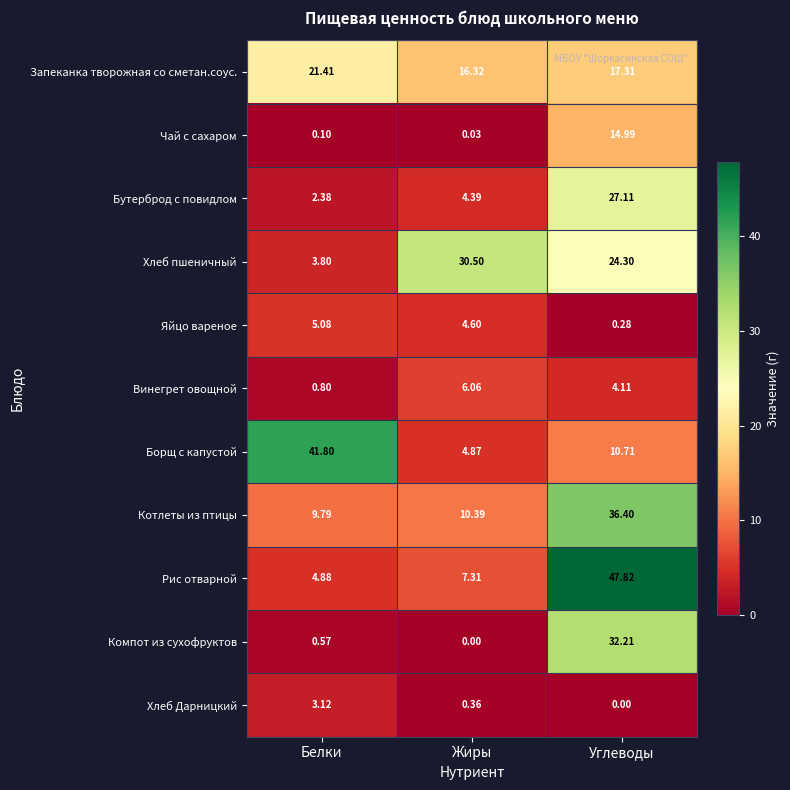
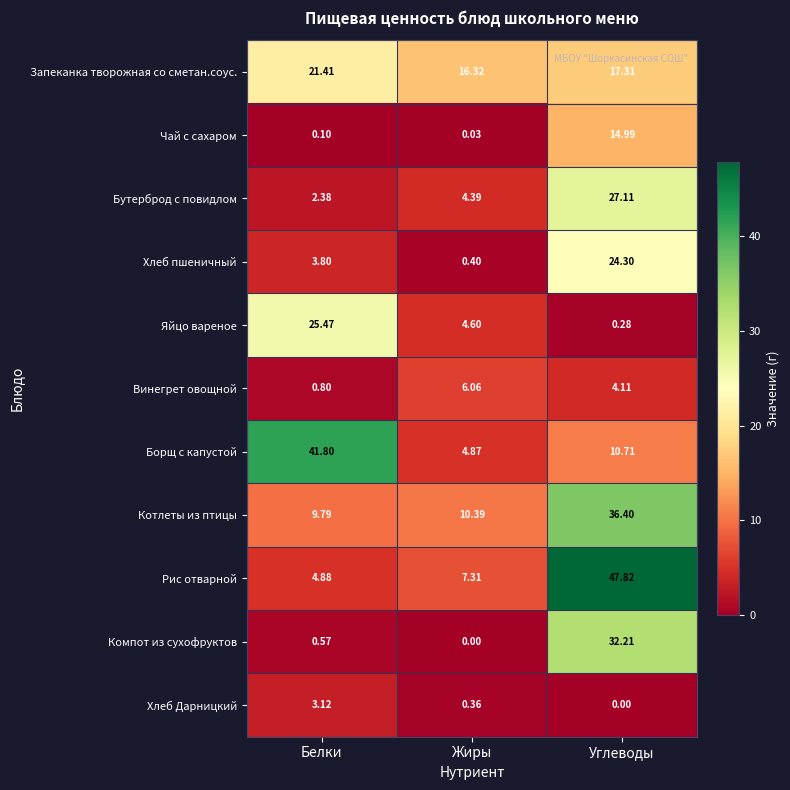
  {
    "Запеканка творожная со сметан.соус.": {
      "Белки": 21.41,
      "Жиры": 16.32
    },
    "Чай с сахаром": {
      "Белки": 0.10,
      "Жиры": 0.03,
      "Углеводы": 14.99
    },
    "Бутерброд с повидлом": {
      "Белки": 2.38,
      "Жиры": 4.39,
      "Углеводы": 27.11
    },
    "Хлеб пшеничный": {
      "Белки": 3.80,
-     "Жиры": 30.50,
+     "Жиры": 0.40,
      "Углеводы": 24.30
    },
    "Яйцо вареное": {
-     "Белки": 5.08,
+     "Белки": 25.47,
      "Жиры": 4.60,
      "Углеводы": 0.28
    },
    "Винегрет овощной": {
      "Белки": 0.80,
      "Жиры": 6.06,
      "Углеводы": 4.11
    },
    "Борщ с капустой": {
      "Белки": 41.80,
      "Жиры": 4.87,
      "Углеводы": 10.71
    },
    "Котлеты из птицы": {
      "Белки": 9.79,
      "Жиры": 10.39,
      "Углеводы": 36.40
    },
    "Рис отварной": {
      "Белки": 4.88,
      "Жиры": 7.31,
      "Углеводы": 47.82
    },
    "Компот из сухофруктов": {
      "Белки": 0.57,
      "Жиры": 0.00,
      "Углеводы": 32.21
    },
    "Хлеб Дарницкий": {
      "Белки": 3.12,
      "Жиры": 0.36,
      "Углеводы": 0.00
    }
  }
